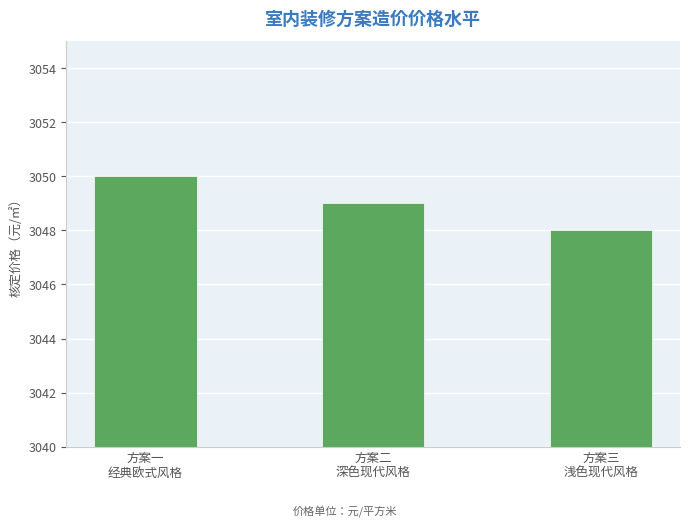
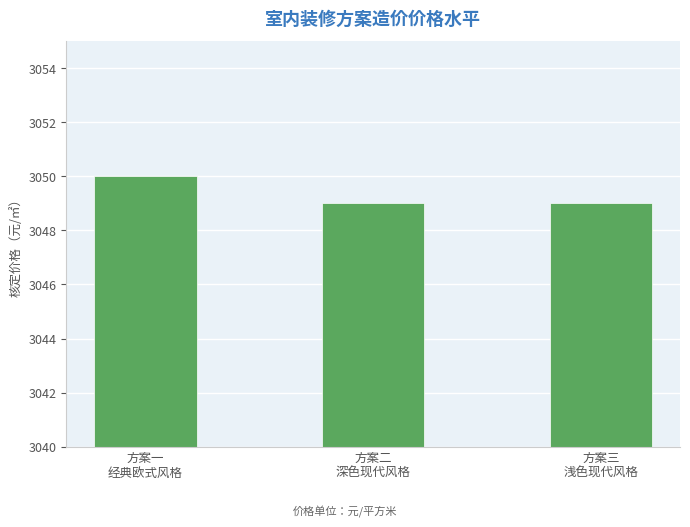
  {
    "方案一 经典欧式风格": 3050,
    "方案二 深色现代风格": 3049,
-   "方案三 浅色现代风格": 3048
+   "方案三 浅色现代风格": 3049
  }
